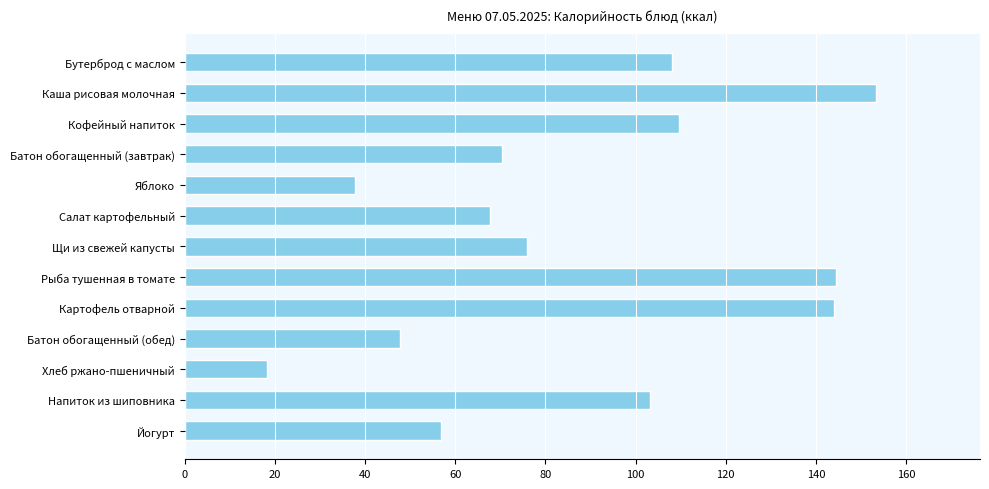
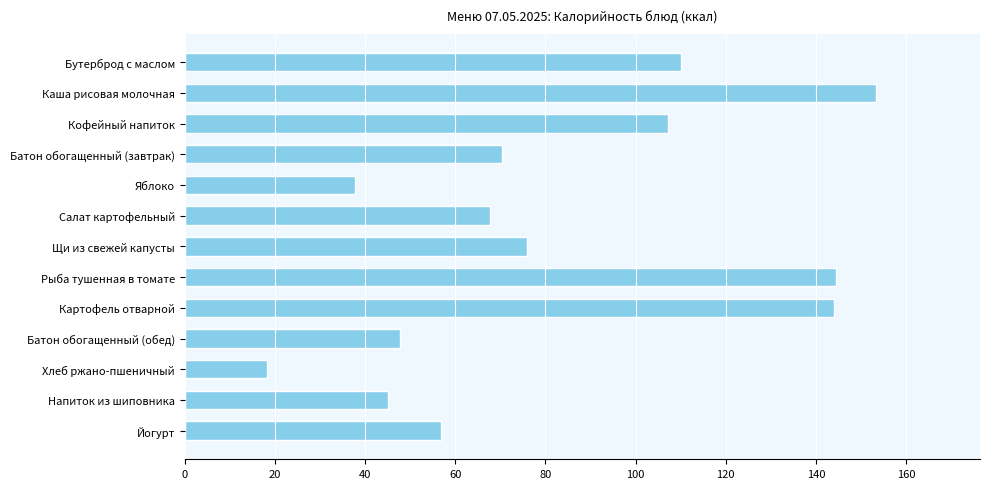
  {
-   "Бутерброд с маслом": 108,
+   "Бутерброд с маслом": 110,
    "Каша рисовая молочная": 153,
-   "Кофейный напиток": 110,
+   "Кофейный напиток": 107,
    "Батон обогащенный (завтрак)": 70,
    "Яблоко": 38,
    "Салат картофельный": 68,
    "Щи из свежей капусты": 76,
    "Рыба тушенная в томате": 144,
    "Картофель отварной": 144,
    "Батон обогащенный (обед)": 48,
    "Хлеб ржано-пшеничный": 18,
-   "Напиток из шиповника": 103,
+   "Напиток из шиповника": 45,
    "Йогурт": 57
  }
